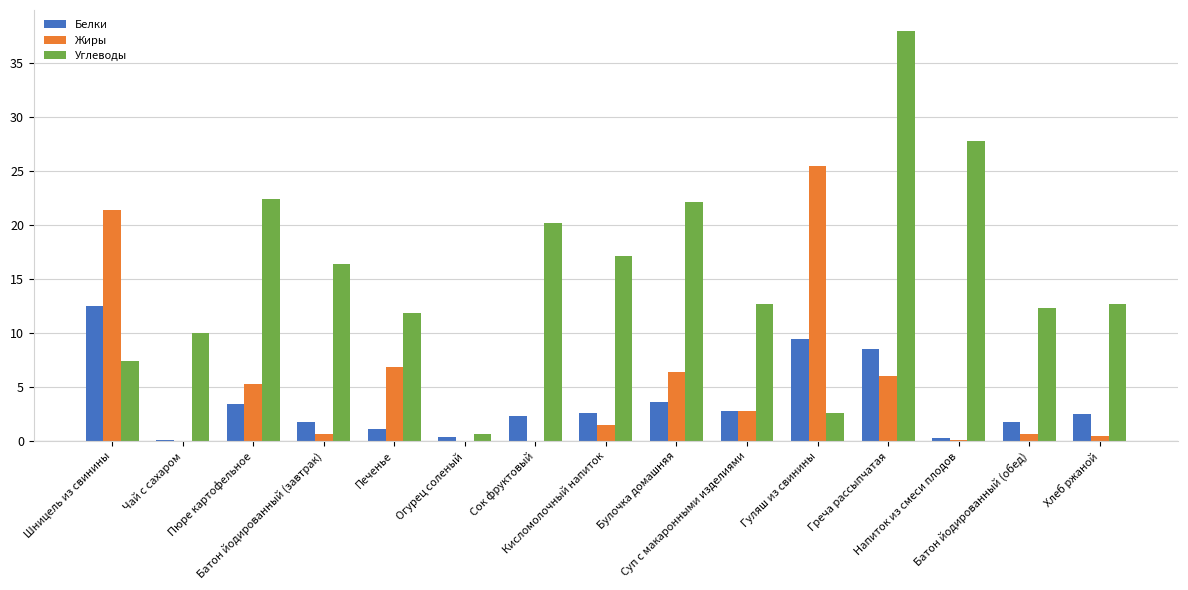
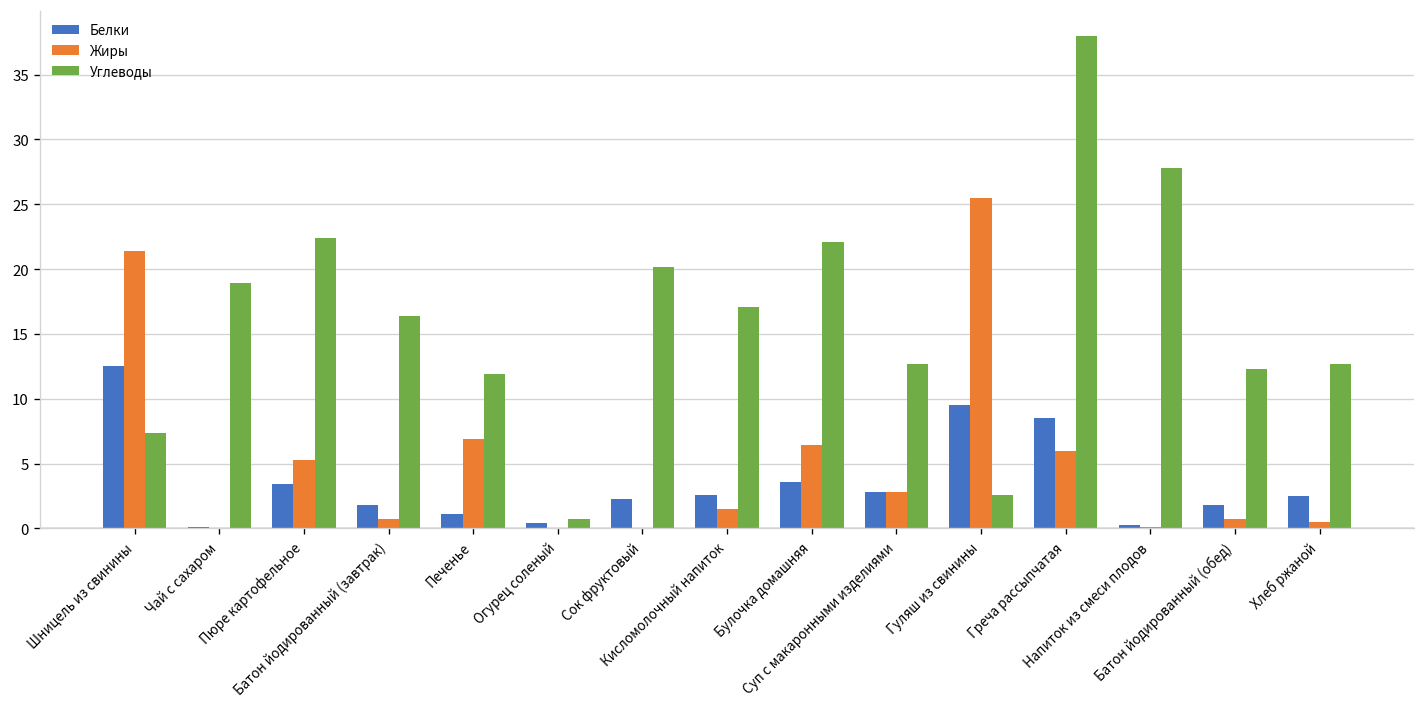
  {
    "Белки": {
      "Шницель из свинины": 12.5,
      "Пюре картофельное": 3.4,
      "Батон йодированный (завтрак)": 1.8,
      "Печенье": 1.1,
      "Огурец соленый": 0.4,
      "Сок фруктовый": 2.3,
      "Кисломолочный напиток": 2.6,
      "Булочка домашняя": 3.6,
      "Суп с макаронными изделиями": 2.8,
      "Гуляш из свинины": 9.5,
      "Греча рассыпчатая": 8.5,
      "Напиток из смеси плодов": 0.3,
      "Батон йодированный (обед)": 1.8,
      "Хлеб ржаной": 2.5
    },
    "Жиры": {
      "Шницель из свинины": 21.4,
      "Чай с сахаром": 0.0,
      "Пюре картофельное": 5.3,
      "Батон йодированный (завтрак)": 0.7,
      "Печенье": 6.9,
      "Огурец соленый": 0.0,
      "Сок фруктовый": 0.0,
      "Кисломолочный напиток": 1.5,
      "Булочка домашняя": 6.4,
      "Суп с макаронными изделиями": 2.8,
      "Гуляш из свинины": 25.5,
      "Греча рассыпчатая": 6.0,
      "Батон йодированный (обед)": 0.7,
      "Хлеб ржаной": 0.5
    },
    "Углеводы": {
      "Шницель из свинины": 7.4,
-     "Чай с сахаром": 10.0,
+     "Чай с сахаром": 18.9,
      "Пюре картофельное": 22.4,
      "Батон йодированный (завтрак)": 16.4,
      "Печенье": 11.9,
      "Огурец соленый": 0.7,
      "Сок фруктовый": 20.2,
      "Кисломолочный напиток": 17.1,
      "Булочка домашняя": 22.1,
      "Суп с макаронными изделиями": 12.7,
      "Гуляш из свинины": 2.6,
      "Греча рассыпчатая": 38.0,
      "Напиток из смеси плодов": 27.8,
      "Батон йодированный (обед)": 12.3,
      "Хлеб ржаной": 12.7
    }
  }
